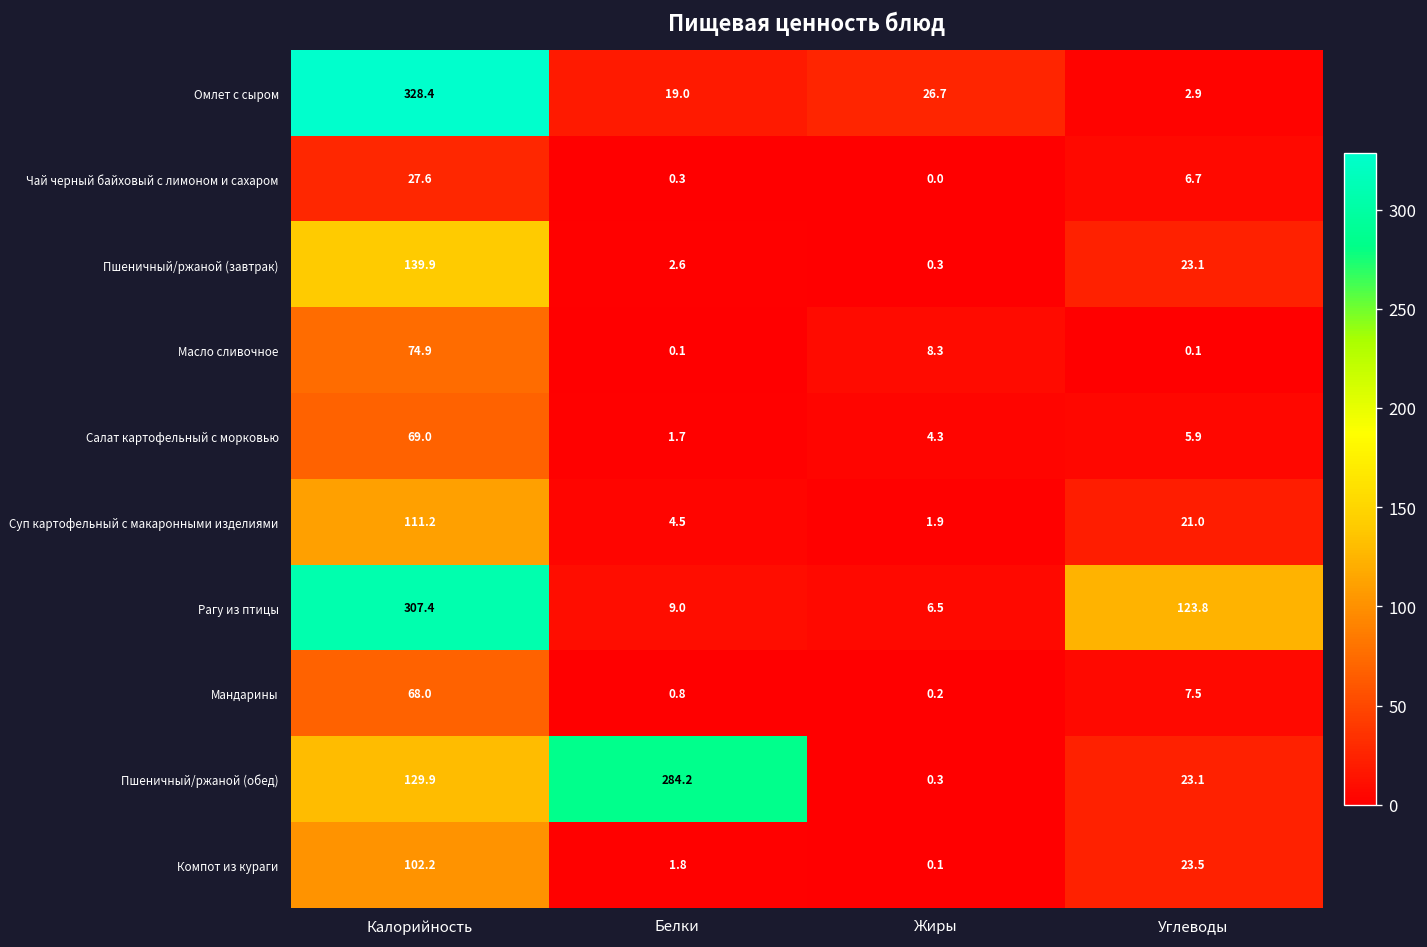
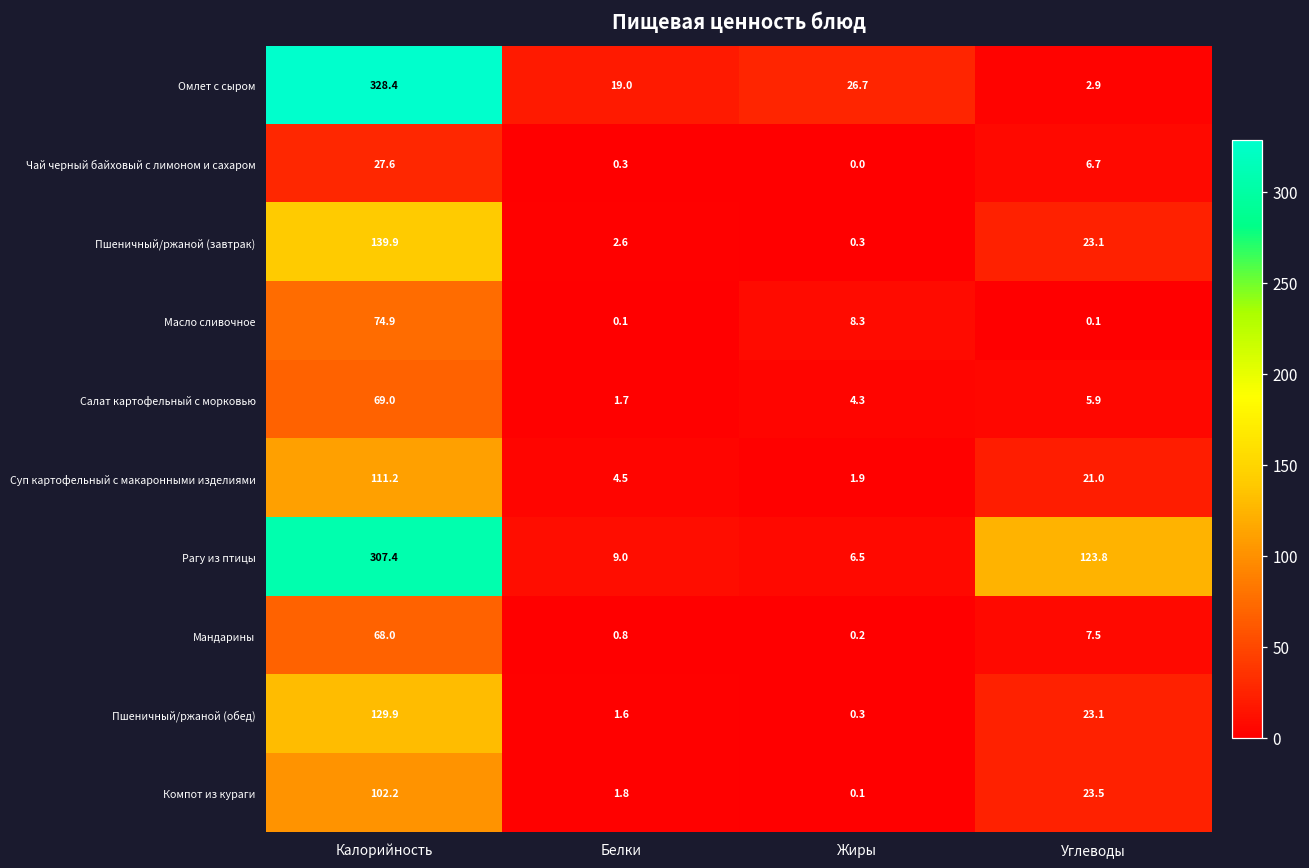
  {
    "Омлет с сыром": {
      "Калорийность": 328.4,
      "Белки": 19.0,
      "Жиры": 26.7,
      "Углеводы": 2.9
    },
    "Чай черный байховый с лимоном и сахаром": {
      "Калорийность": 27.6,
      "Белки": 0.3,
      "Жиры": 0.0,
      "Углеводы": 6.7
    },
    "Пшеничный/ржаной (завтрак)": {
      "Калорийность": 139.9,
      "Белки": 2.6,
      "Жиры": 0.3,
      "Углеводы": 23.1
    },
    "Масло сливочное": {
      "Калорийность": 74.9,
      "Белки": 0.1,
      "Жиры": 8.3,
      "Углеводы": 0.1
    },
    "Салат картофельный с морковью": {
      "Калорийность": 69.0,
      "Белки": 1.7,
      "Жиры": 4.3,
      "Углеводы": 5.9
    },
    "Суп картофельный с макаронными изделиями": {
      "Калорийность": 111.2,
      "Белки": 4.5,
      "Жиры": 1.9,
      "Углеводы": 21.0
    },
    "Рагу из птицы": {
      "Калорийность": 307.4,
      "Белки": 9.0,
      "Жиры": 6.5,
      "Углеводы": 123.8
    },
    "Мандарины": {
      "Калорийность": 68.0,
      "Белки": 0.8,
      "Жиры": 0.2,
      "Углеводы": 7.5
    },
    "Пшеничный/ржаной (обед)": {
      "Калорийность": 129.9,
-     "Белки": 284.2,
+     "Белки": 1.6,
      "Жиры": 0.3,
      "Углеводы": 23.1
    },
    "Компот из кураги": {
      "Калорийность": 102.2,
      "Белки": 1.8,
      "Жиры": 0.1,
      "Углеводы": 23.5
    }
  }
